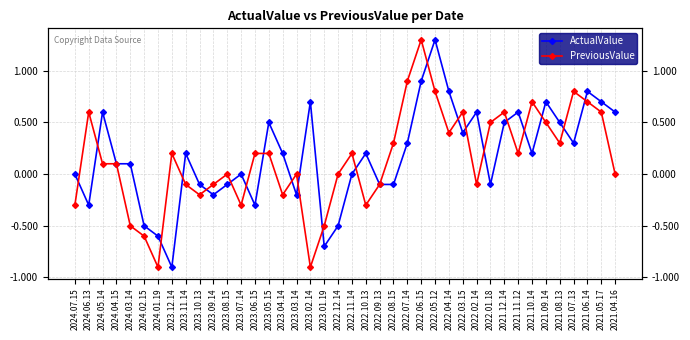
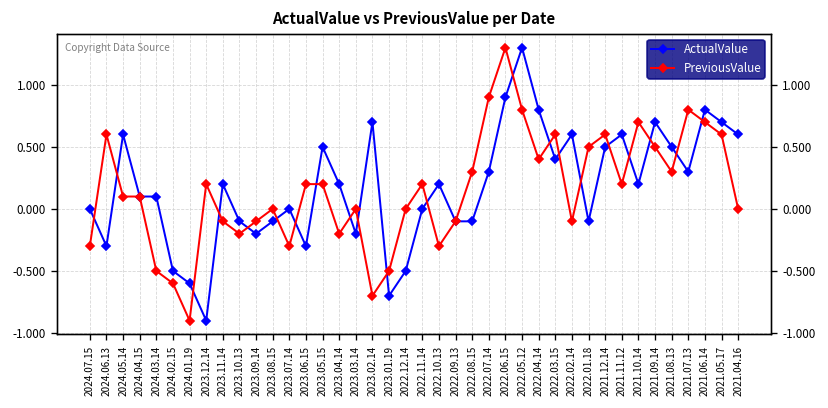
  {
    "ActualValue": {
      "2024.07.15": 0.0,
      "2024.06.13": -0.3,
      "2024.05.14": 0.6,
      "2024.03.14": 0.1,
      "2024.02.15": -0.5,
      "2024.01.19": -0.6,
      "2023.12.14": -0.9,
      "2023.11.14": 0.2,
      "2023.10.13": -0.1,
      "2023.09.14": -0.2,
      "2023.08.15": -0.1,
      "2023.07.14": 0.0,
      "2023.06.15": -0.3,
      "2023.05.15": 0.5,
      "2023.04.14": 0.2,
      "2023.03.14": -0.2,
      "2023.02.14": 0.7,
      "2023.01.19": -0.7,
      "2022.12.14": -0.5,
      "2022.11.14": 0.0,
      "2022.10.13": 0.2,
      "2022.08.15": -0.1,
      "2022.07.14": 0.3,
      "2022.06.15": 0.9,
      "2022.05.12": 1.3,
      "2022.04.14": 0.8,
      "2022.03.15": 0.4,
      "2022.02.14": 0.6,
      "2022.01.18": -0.1,
      "2021.12.14": 0.5,
      "2021.11.12": 0.6,
      "2021.10.14": 0.2,
      "2021.09.14": 0.7,
      "2021.08.13": 0.5,
      "2021.07.13": 0.3,
      "2021.06.14": 0.8,
      "2021.05.17": 0.7,
      "2021.04.16": 0.6
    },
    "PreviousValue": {
      "2024.07.15": -0.3,
      "2024.06.13": 0.6,
      "2024.05.14": 0.1,
      "2024.03.14": -0.5,
      "2024.02.15": -0.6,
      "2024.01.19": -0.9,
      "2023.12.14": 0.2,
      "2023.11.14": -0.1,
      "2023.10.13": -0.2,
      "2023.09.14": -0.1,
      "2023.08.15": 0.0,
      "2023.07.14": -0.3,
      "2023.06.15": 0.2,
      "2023.05.15": 0.2,
      "2023.04.14": -0.2,
      "2023.03.14": 0.0,
-     "2023.02.14": -0.9,
+     "2023.02.14": -0.7,
      "2023.01.19": -0.5,
      "2022.12.14": 0.0,
      "2022.11.14": 0.2,
      "2022.10.13": -0.3,
      "2022.08.15": 0.3,
      "2022.07.14": 0.9,
      "2022.06.15": 1.3,
      "2022.05.12": 0.8,
      "2022.04.14": 0.4,
      "2022.03.15": 0.6,
      "2022.02.14": -0.1,
      "2022.01.18": 0.5,
      "2021.12.14": 0.6,
      "2021.11.12": 0.2,
      "2021.10.14": 0.7,
      "2021.09.14": 0.5,
      "2021.08.13": 0.3,
      "2021.07.13": 0.8,
      "2021.06.14": 0.7,
      "2021.05.17": 0.6,
      "2021.04.16": 0.0
    }
  }
